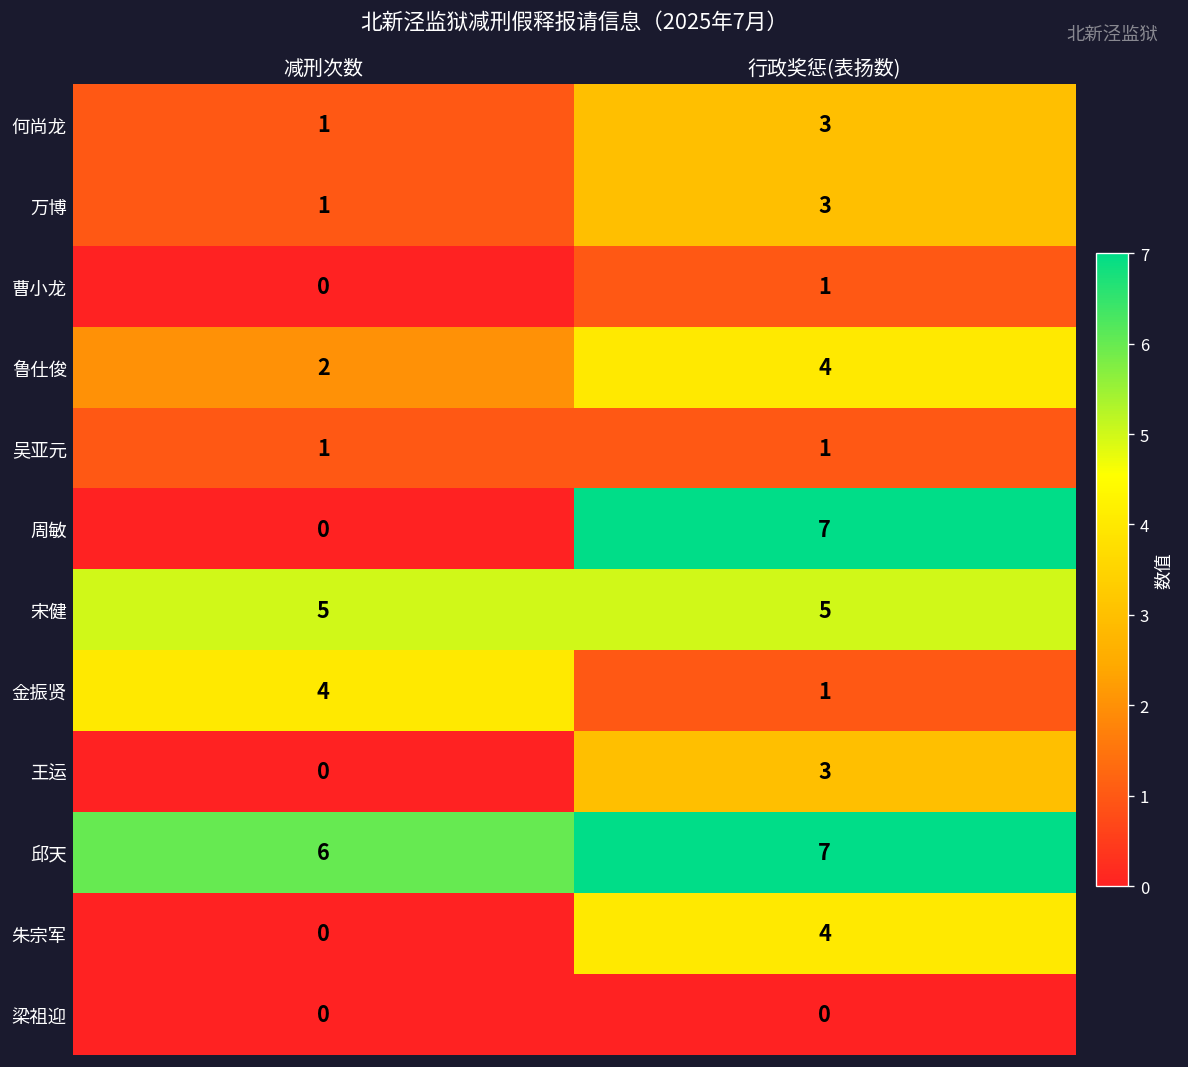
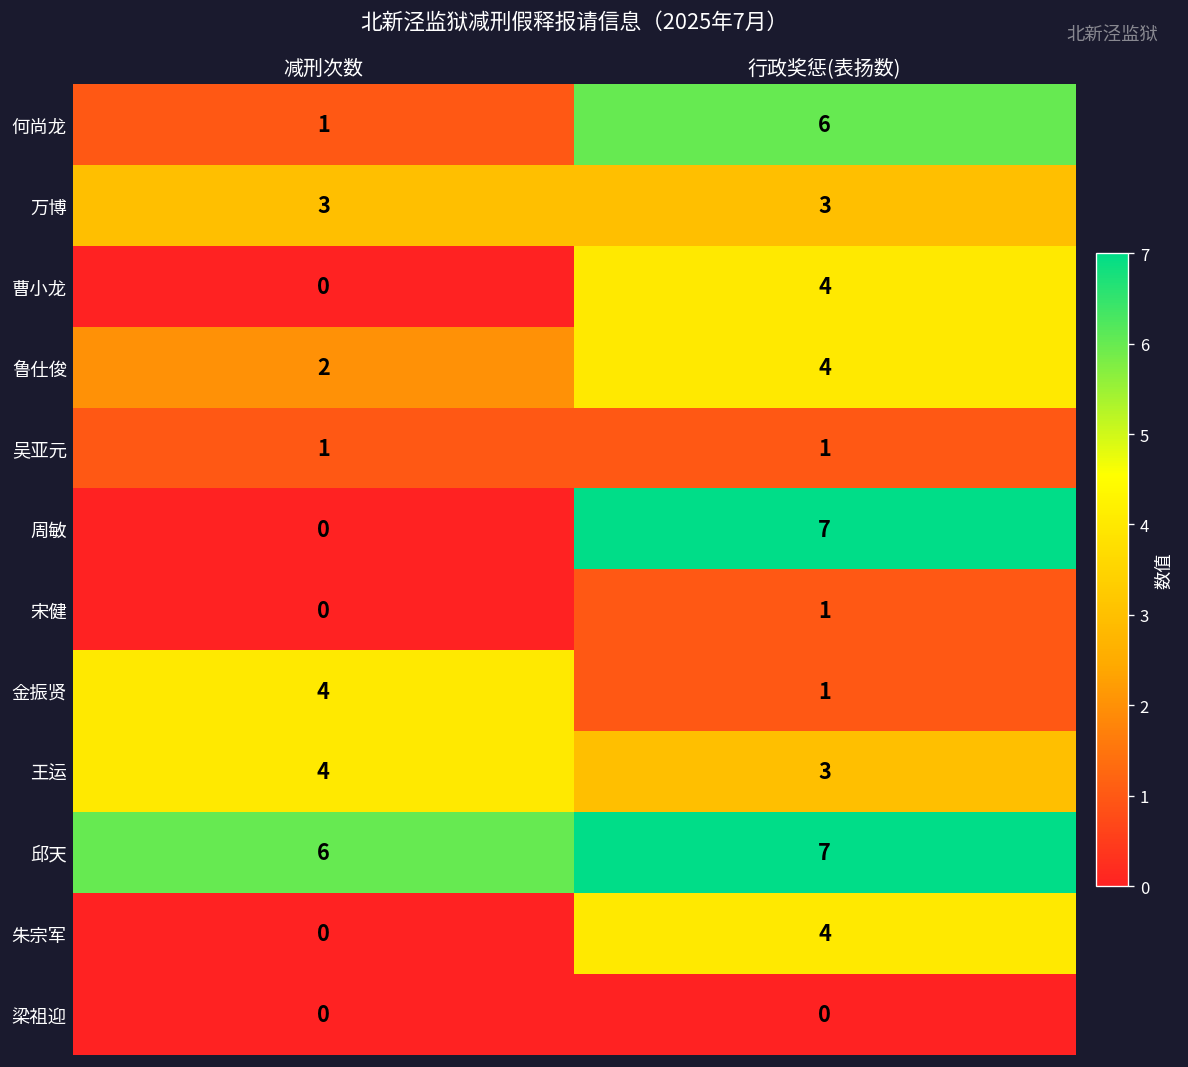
  {
    "何尚龙": {
      "减刑次数": 1,
-     "行政奖惩(表扬数)": 3
+     "行政奖惩(表扬数)": 6
    },
    "万博": {
-     "减刑次数": 1,
+     "减刑次数": 3,
      "行政奖惩(表扬数)": 3
    },
    "曹小龙": {
      "减刑次数": 0,
-     "行政奖惩(表扬数)": 1
+     "行政奖惩(表扬数)": 4
    },
    "鲁仕俊": {
      "减刑次数": 2,
      "行政奖惩(表扬数)": 4
    },
    "吴亚元": {
      "减刑次数": 1,
      "行政奖惩(表扬数)": 1
    },
    "周敏": {
      "减刑次数": 0,
      "行政奖惩(表扬数)": 7
    },
    "宋健": {
-     "减刑次数": 5,
-     "行政奖惩(表扬数)": 5
+     "减刑次数": 0,
+     "行政奖惩(表扬数)": 1
    },
    "金振贤": {
      "减刑次数": 4,
      "行政奖惩(表扬数)": 1
    },
    "王运": {
-     "减刑次数": 0,
+     "减刑次数": 4,
      "行政奖惩(表扬数)": 3
    },
    "邱天": {
      "减刑次数": 6,
      "行政奖惩(表扬数)": 7
    },
    "朱宗军": {
      "减刑次数": 0,
      "行政奖惩(表扬数)": 4
    },
    "梁祖迎": {
      "减刑次数": 0,
      "行政奖惩(表扬数)": 0
    }
  }
